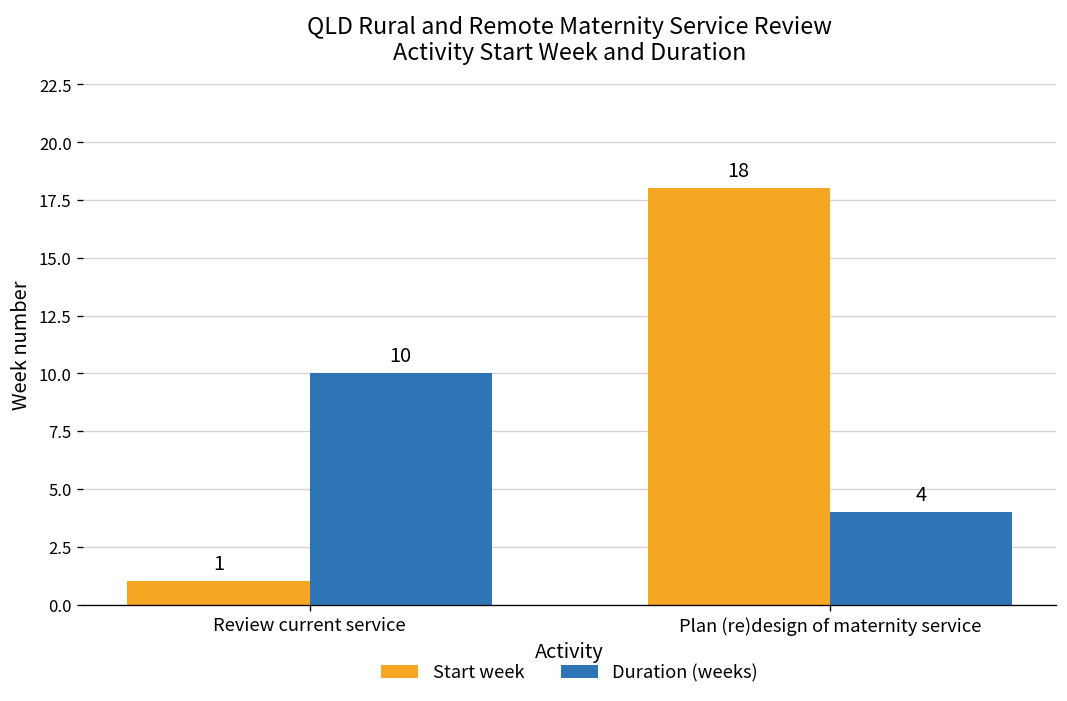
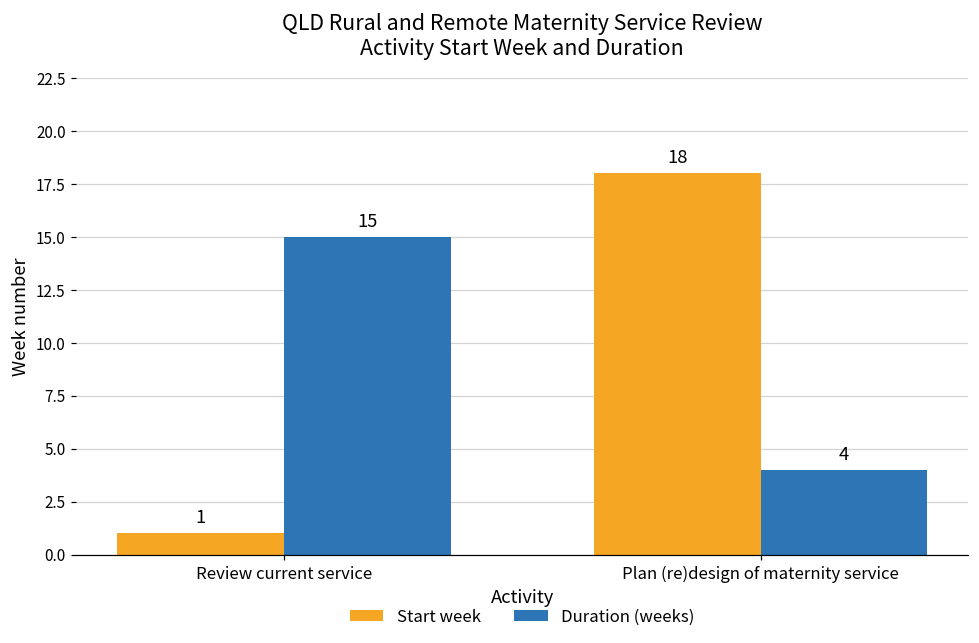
  {
    "Start week": {
      "Review current service": 1,
      "Plan (re)design of maternity service": 18
    },
    "Duration (weeks)": {
-     "Review current service": 10,
+     "Review current service": 15,
      "Plan (re)design of maternity service": 4
    }
  }
